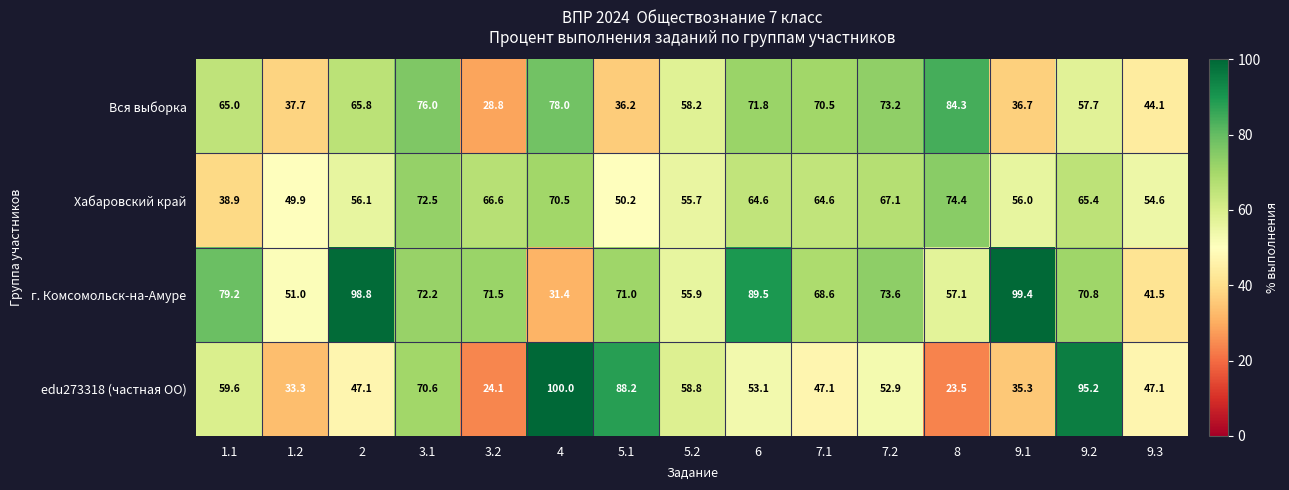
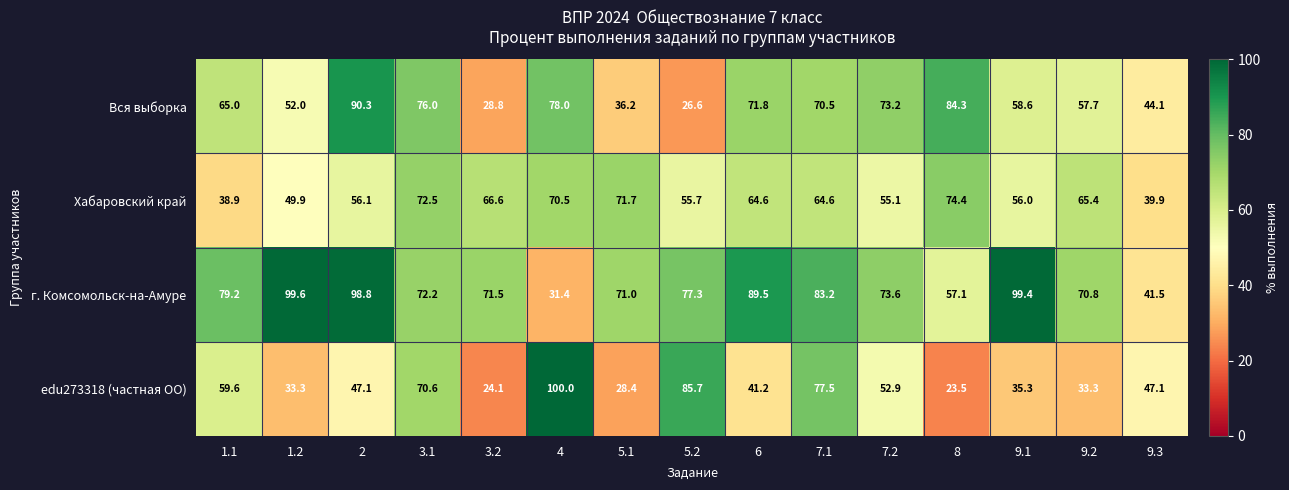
  {
    "Вся выборка": {
      "1.1": 65.0,
-     "1.2": 37.7,
-     "2": 65.8,
+     "1.2": 52.0,
+     "2": 90.3,
      "3.1": 76.0,
      "3.2": 28.8,
      "4": 78.0,
      "5.1": 36.2,
-     "5.2": 58.2,
+     "5.2": 26.6,
      "6": 71.8,
      "7.1": 70.5,
      "7.2": 73.2,
      "8": 84.3,
-     "9.1": 36.7,
+     "9.1": 58.6,
      "9.2": 57.7,
      "9.3": 44.1
    },
    "Хабаровский край": {
      "1.1": 38.9,
      "1.2": 49.9,
      "2": 56.1,
      "3.1": 72.5,
      "3.2": 66.6,
      "4": 70.5,
-     "5.1": 50.2,
+     "5.1": 71.7,
      "5.2": 55.7,
      "6": 64.6,
      "7.1": 64.6,
-     "7.2": 67.1,
+     "7.2": 55.1,
      "8": 74.4,
      "9.1": 56.0,
      "9.2": 65.4,
-     "9.3": 54.6
+     "9.3": 39.9
    },
    "г. Комсомольск-на-Амуре": {
      "1.1": 79.2,
-     "1.2": 51.0,
+     "1.2": 99.6,
      "2": 98.8,
      "3.1": 72.2,
      "3.2": 71.5,
      "4": 31.4,
      "5.1": 71.0,
-     "5.2": 55.9,
+     "5.2": 77.3,
      "6": 89.5,
-     "7.1": 68.6,
+     "7.1": 83.2,
      "7.2": 73.6,
      "8": 57.1,
      "9.1": 99.4,
      "9.2": 70.8,
      "9.3": 41.5
    },
    "edu273318 (частная ОО)": {
      "1.1": 59.6,
      "1.2": 33.3,
      "2": 47.1,
      "3.1": 70.6,
      "3.2": 24.1,
      "4": 100.0,
-     "5.1": 88.2,
-     "5.2": 58.8,
-     "6": 53.1,
-     "7.1": 47.1,
+     "5.1": 28.4,
+     "5.2": 85.7,
+     "6": 41.2,
+     "7.1": 77.5,
      "7.2": 52.9,
      "8": 23.5,
      "9.1": 35.3,
-     "9.2": 95.2,
+     "9.2": 33.3,
      "9.3": 47.1
    }
  }
